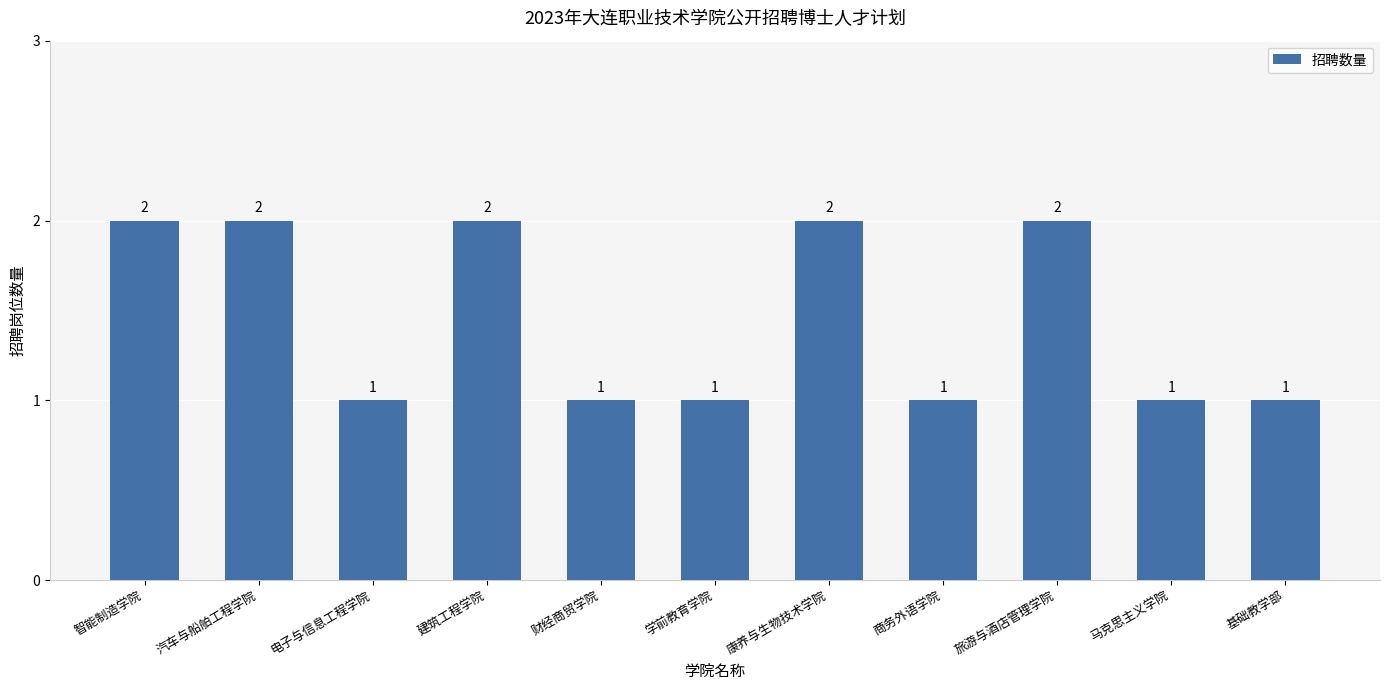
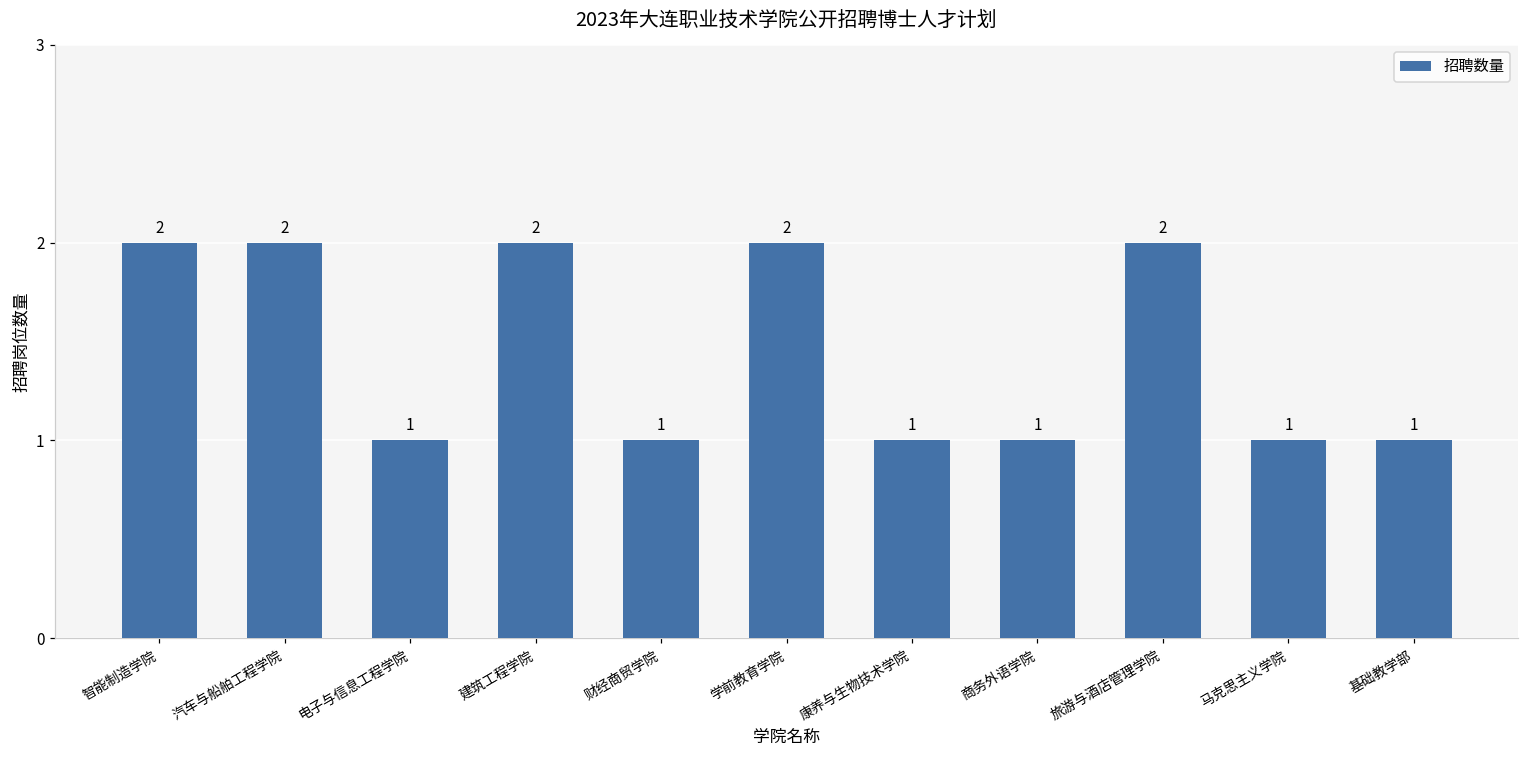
  {
    "智能制造学院": 2,
    "汽车与船舶工程学院": 2,
    "电子与信息工程学院": 1,
    "建筑工程学院": 2,
    "财经商贸学院": 1,
-   "学前教育学院": 1,
-   "康养与生物技术学院": 2,
+   "学前教育学院": 2,
+   "康养与生物技术学院": 1,
    "商务外语学院": 1,
    "旅游与酒店管理学院": 2,
    "马克思主义学院": 1,
    "基础教学部": 1
  }
